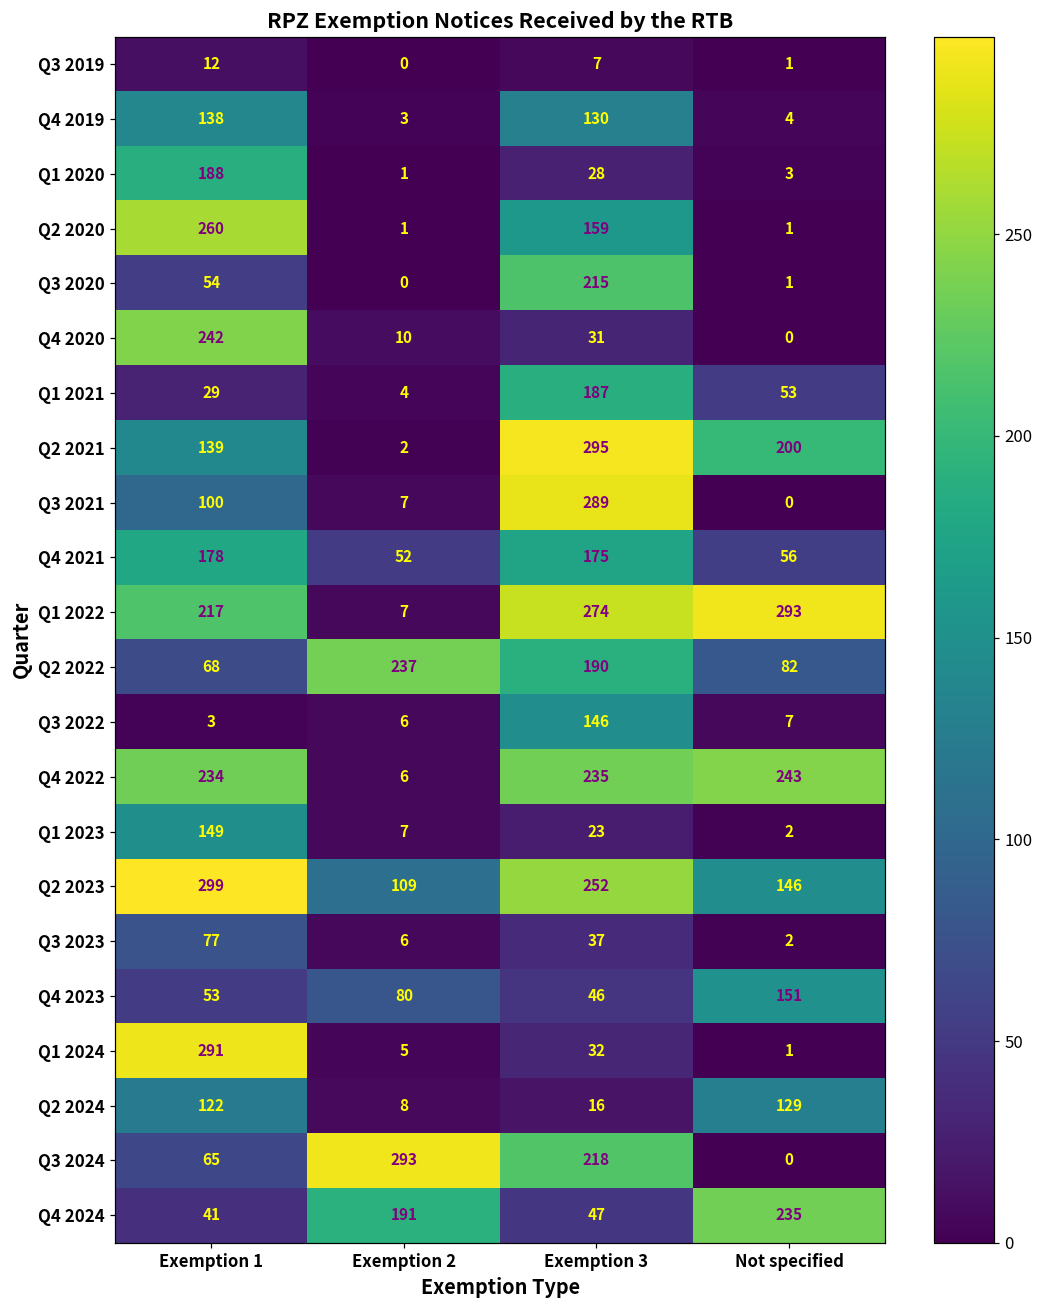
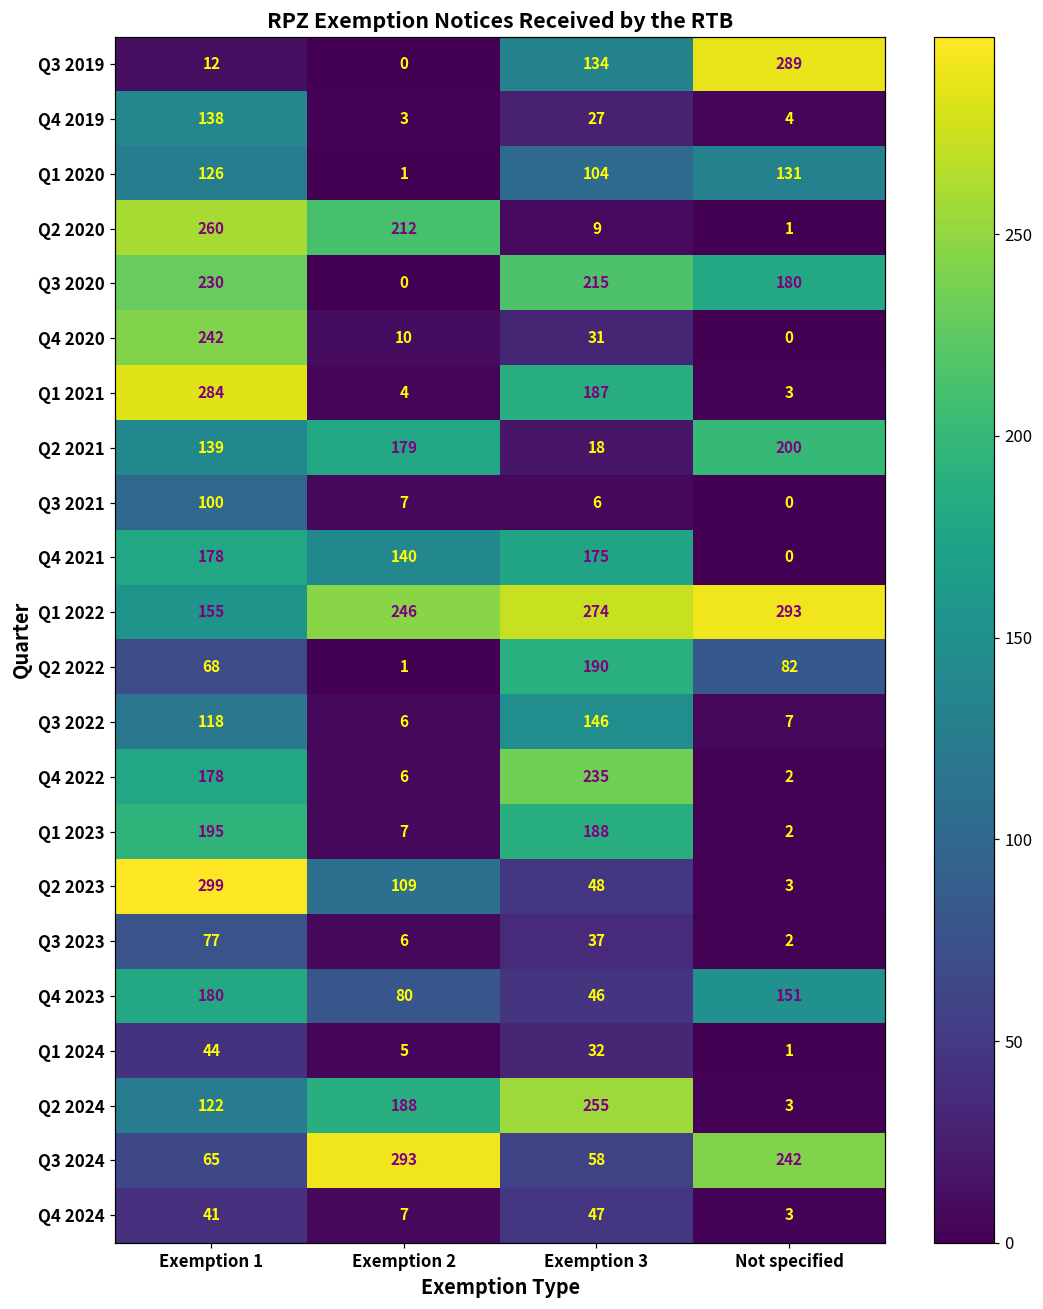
  {
    "Q3 2019": {
      "Exemption 1": 12,
      "Exemption 2": 0,
-     "Exemption 3": 7,
-     "Not specified": 1
+     "Exemption 3": 134,
+     "Not specified": 289
    },
    "Q4 2019": {
      "Exemption 1": 138,
      "Exemption 2": 3,
-     "Exemption 3": 130,
+     "Exemption 3": 27,
      "Not specified": 4
    },
    "Q1 2020": {
-     "Exemption 1": 188,
+     "Exemption 1": 126,
      "Exemption 2": 1,
-     "Exemption 3": 28,
-     "Not specified": 3
+     "Exemption 3": 104,
+     "Not specified": 131
    },
    "Q2 2020": {
      "Exemption 1": 260,
-     "Exemption 2": 1,
-     "Exemption 3": 159,
+     "Exemption 2": 212,
+     "Exemption 3": 9,
      "Not specified": 1
    },
    "Q3 2020": {
-     "Exemption 1": 54,
+     "Exemption 1": 230,
      "Exemption 2": 0,
      "Exemption 3": 215,
-     "Not specified": 1
+     "Not specified": 180
    },
    "Q4 2020": {
      "Exemption 1": 242,
      "Exemption 2": 10,
      "Exemption 3": 31,
      "Not specified": 0
    },
    "Q1 2021": {
-     "Exemption 1": 29,
+     "Exemption 1": 284,
      "Exemption 2": 4,
      "Exemption 3": 187,
-     "Not specified": 53
+     "Not specified": 3
    },
    "Q2 2021": {
      "Exemption 1": 139,
-     "Exemption 2": 2,
-     "Exemption 3": 295,
+     "Exemption 2": 179,
+     "Exemption 3": 18,
      "Not specified": 200
    },
    "Q3 2021": {
      "Exemption 1": 100,
      "Exemption 2": 7,
-     "Exemption 3": 289,
+     "Exemption 3": 6,
      "Not specified": 0
    },
    "Q4 2021": {
      "Exemption 1": 178,
-     "Exemption 2": 52,
+     "Exemption 2": 140,
      "Exemption 3": 175,
-     "Not specified": 56
+     "Not specified": 0
    },
    "Q1 2022": {
-     "Exemption 1": 217,
-     "Exemption 2": 7,
+     "Exemption 1": 155,
+     "Exemption 2": 246,
      "Exemption 3": 274,
      "Not specified": 293
    },
    "Q2 2022": {
      "Exemption 1": 68,
-     "Exemption 2": 237,
+     "Exemption 2": 1,
      "Exemption 3": 190,
      "Not specified": 82
    },
    "Q3 2022": {
-     "Exemption 1": 3,
+     "Exemption 1": 118,
      "Exemption 2": 6,
      "Exemption 3": 146,
      "Not specified": 7
    },
    "Q4 2022": {
-     "Exemption 1": 234,
+     "Exemption 1": 178,
      "Exemption 2": 6,
      "Exemption 3": 235,
-     "Not specified": 243
+     "Not specified": 2
    },
    "Q1 2023": {
-     "Exemption 1": 149,
+     "Exemption 1": 195,
      "Exemption 2": 7,
-     "Exemption 3": 23,
+     "Exemption 3": 188,
      "Not specified": 2
    },
    "Q2 2023": {
      "Exemption 1": 299,
      "Exemption 2": 109,
-     "Exemption 3": 252,
-     "Not specified": 146
+     "Exemption 3": 48,
+     "Not specified": 3
    },
    "Q3 2023": {
      "Exemption 1": 77,
      "Exemption 2": 6,
      "Exemption 3": 37,
      "Not specified": 2
    },
    "Q4 2023": {
-     "Exemption 1": 53,
+     "Exemption 1": 180,
      "Exemption 2": 80,
      "Exemption 3": 46,
      "Not specified": 151
    },
    "Q1 2024": {
-     "Exemption 1": 291,
+     "Exemption 1": 44,
      "Exemption 2": 5,
      "Exemption 3": 32,
      "Not specified": 1
    },
    "Q2 2024": {
      "Exemption 1": 122,
-     "Exemption 2": 8,
-     "Exemption 3": 16,
-     "Not specified": 129
+     "Exemption 2": 188,
+     "Exemption 3": 255,
+     "Not specified": 3
    },
    "Q3 2024": {
      "Exemption 1": 65,
      "Exemption 2": 293,
-     "Exemption 3": 218,
-     "Not specified": 0
+     "Exemption 3": 58,
+     "Not specified": 242
    },
    "Q4 2024": {
      "Exemption 1": 41,
-     "Exemption 2": 191,
+     "Exemption 2": 7,
      "Exemption 3": 47,
-     "Not specified": 235
+     "Not specified": 3
    }
  }
